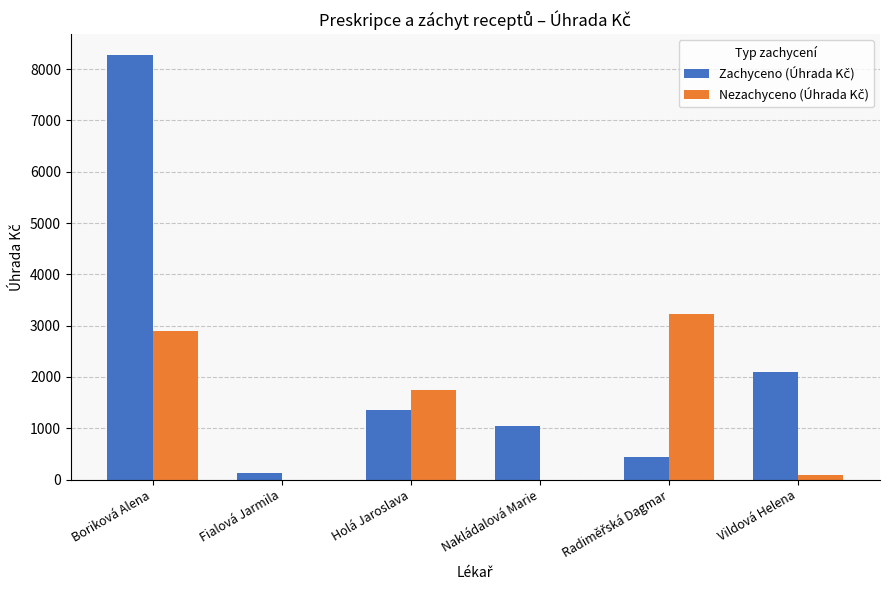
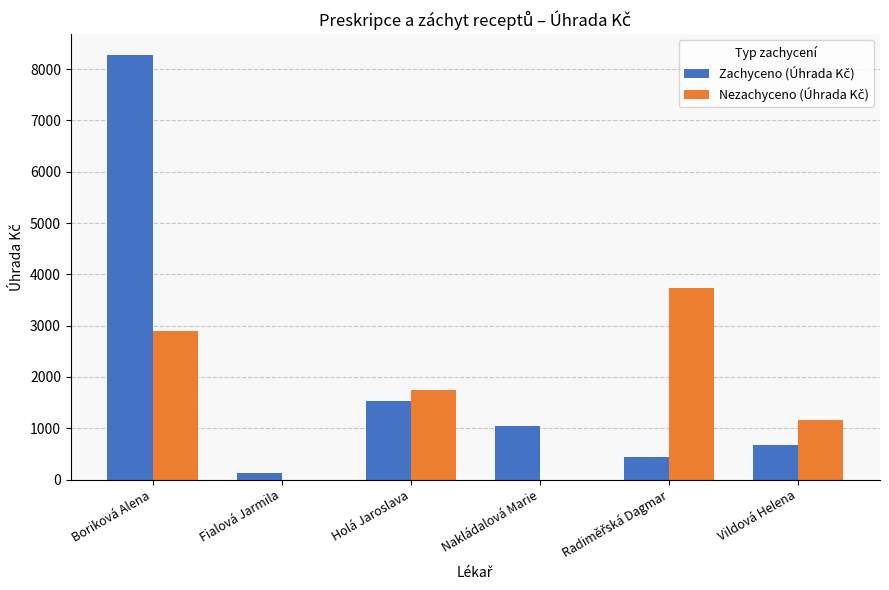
  {
    "Zachyceno (Úhrada Kč)": {
      "Boriková Alena": 8300,
      "Fialová Jarmila": 100,
-     "Holá Jaroslava": 1400,
+     "Holá Jaroslava": 1500,
      "Nakládalová Marie": 1000,
      "Radiměřská Dagmar": 400,
-     "Vildová Helena": 2100
+     "Vildová Helena": 700
    },
    "Nezachyceno (Úhrada Kč)": {
      "Boriková Alena": 2900,
      "Fialová Jarmila": 0,
      "Holá Jaroslava": 1700,
      "Nakládalová Marie": 0,
-     "Radiměřská Dagmar": 3200,
-     "Vildová Helena": 100
+     "Radiměřská Dagmar": 3700,
+     "Vildová Helena": 1200
    }
  }
